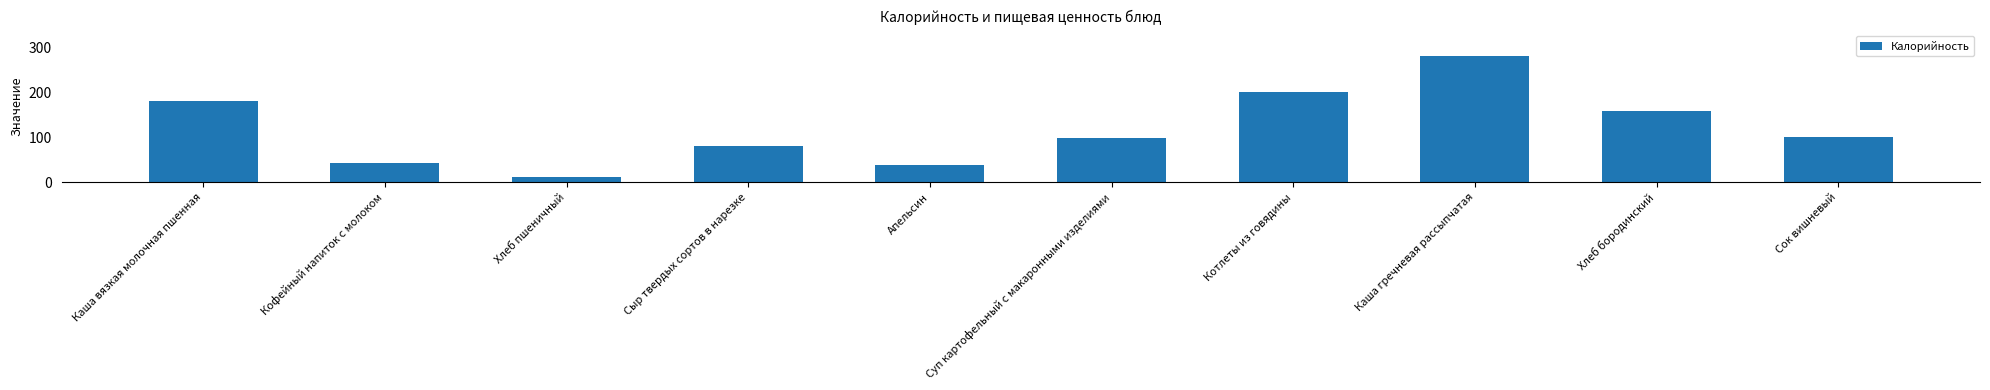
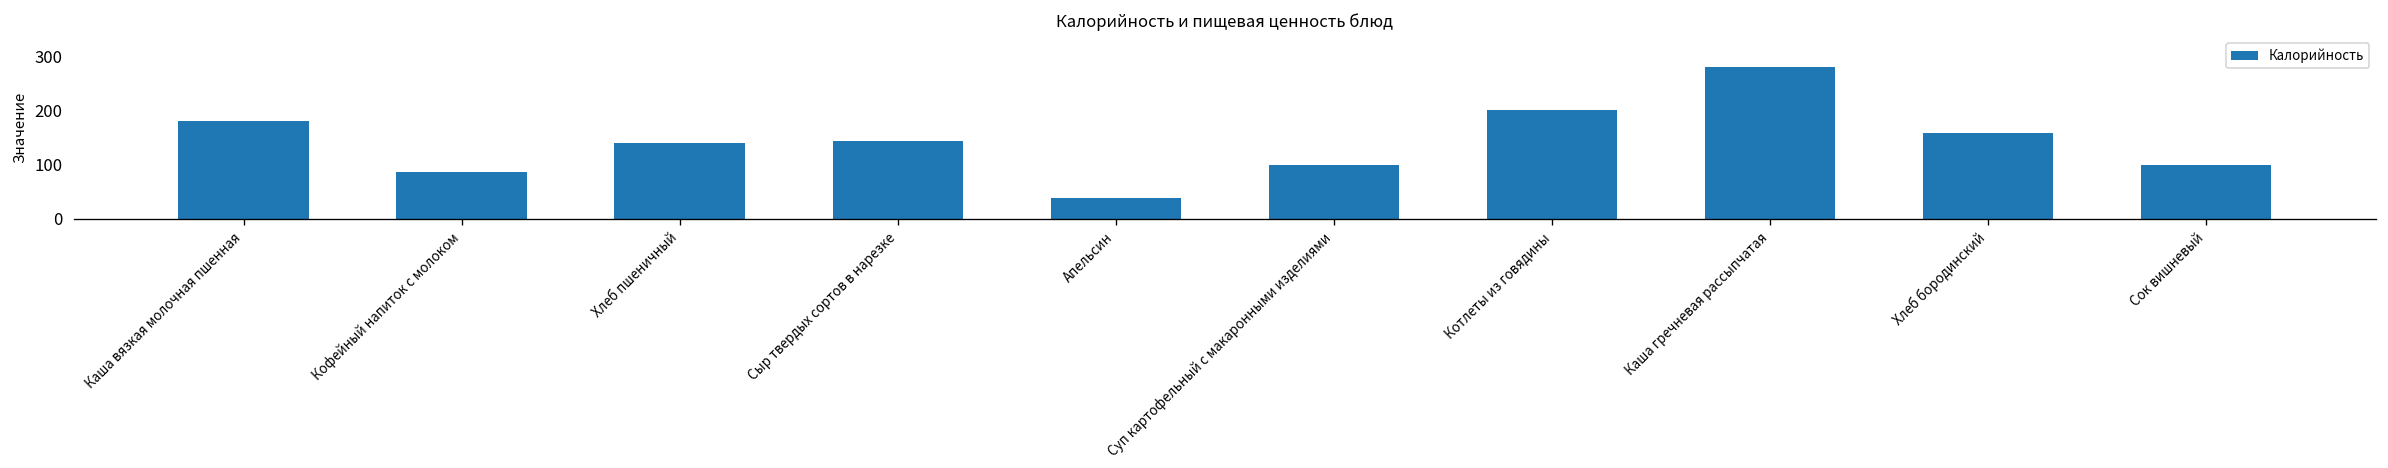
  {
    "Каша вязкая молочная пшенная": 180,
-   "Кофейный напиток с молоком": 40,
-   "Хлеб пшеничный": 10,
-   "Сыр твердых сортов в нарезке": 80,
+   "Кофейный напиток с молоком": 90,
+   "Хлеб пшеничный": 140,
+   "Сыр твердых сортов в нарезке": 140,
    "Апельсин": 40,
    "Суп картофельный с макаронными изделиями": 100,
    "Котлеты из говядины": 200,
    "Каша гречневая рассыпчатая": 280,
    "Хлеб бородинский": 160,
    "Сок вишневый": 100
  }
